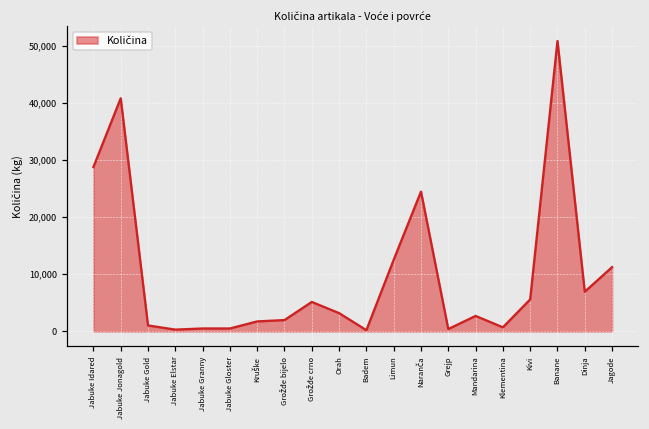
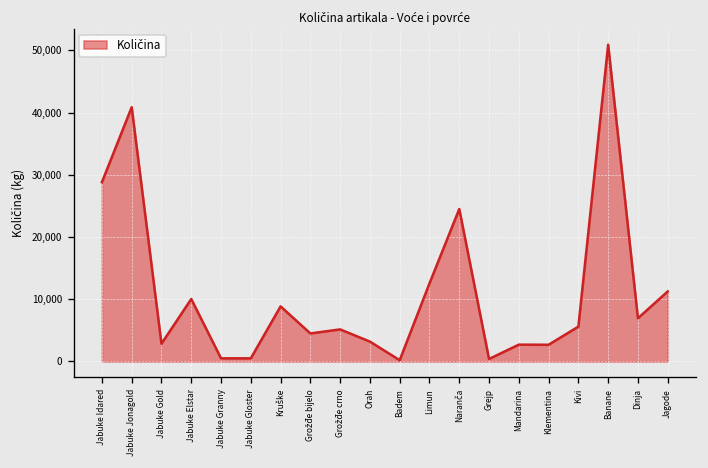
  {
    "Jabuke Idared": "29,000",
    "Jabuke Jonagold": "41,000",
-   "Jabuke Gold": "1,000",
-   "Jabuke Elstar": "0",
+   "Jabuke Gold": "3,000",
+   "Jabuke Elstar": "10,000",
    "Jabuke Granny": "1,000",
    "Jabuke Gloster": "1,000",
-   "Kruške": "2,000",
-   "Grožđe bijelo": "2,000",
+   "Kruške": "9,000",
+   "Grožđe bijelo": "5,000",
    "Grožđe crno": "5,000",
    "Orah": "3,000",
    "Badem": "0",
    "Limun": "13,000",
    "Naranča": "24,000",
    "Grejp": "0",
    "Mandarina": "3,000",
-   "Klementina": "1,000",
+   "Klementina": "3,000",
    "Kivi": "6,000",
    "Banane": "51,000",
    "Dinja": "7,000",
    "Jagode": "11,000"
  }
